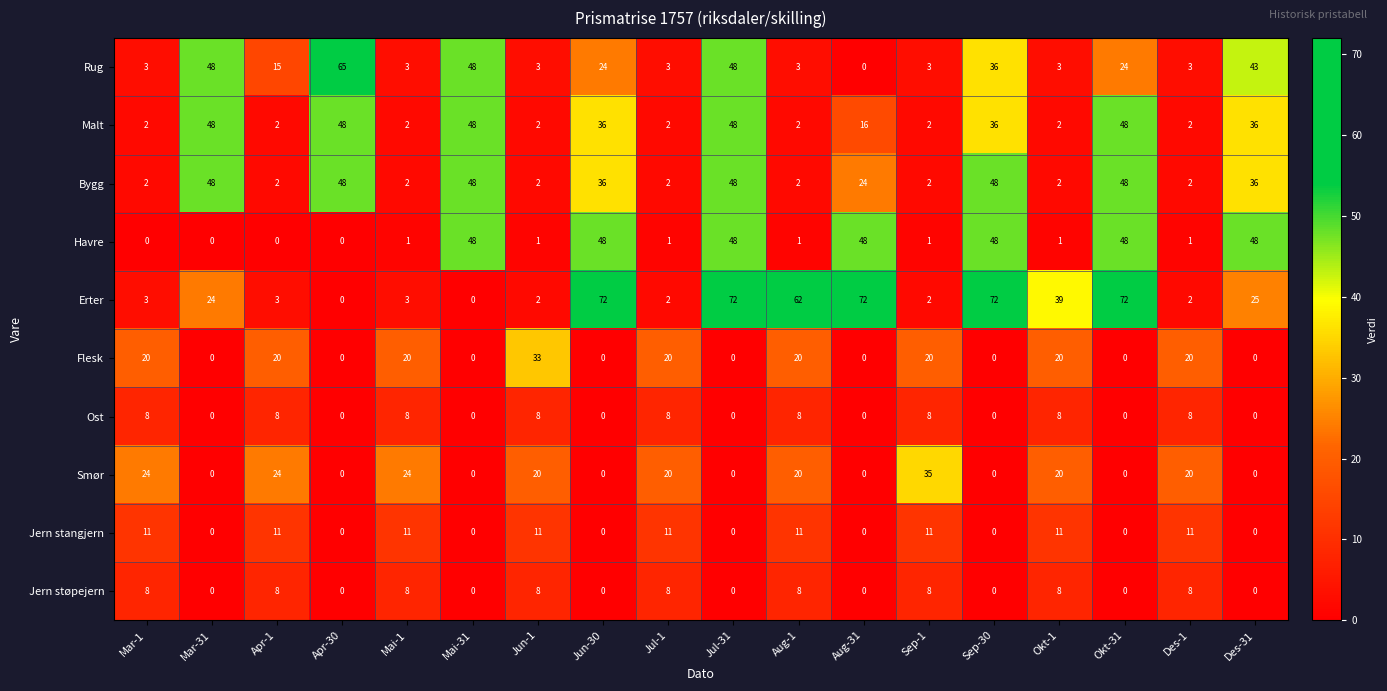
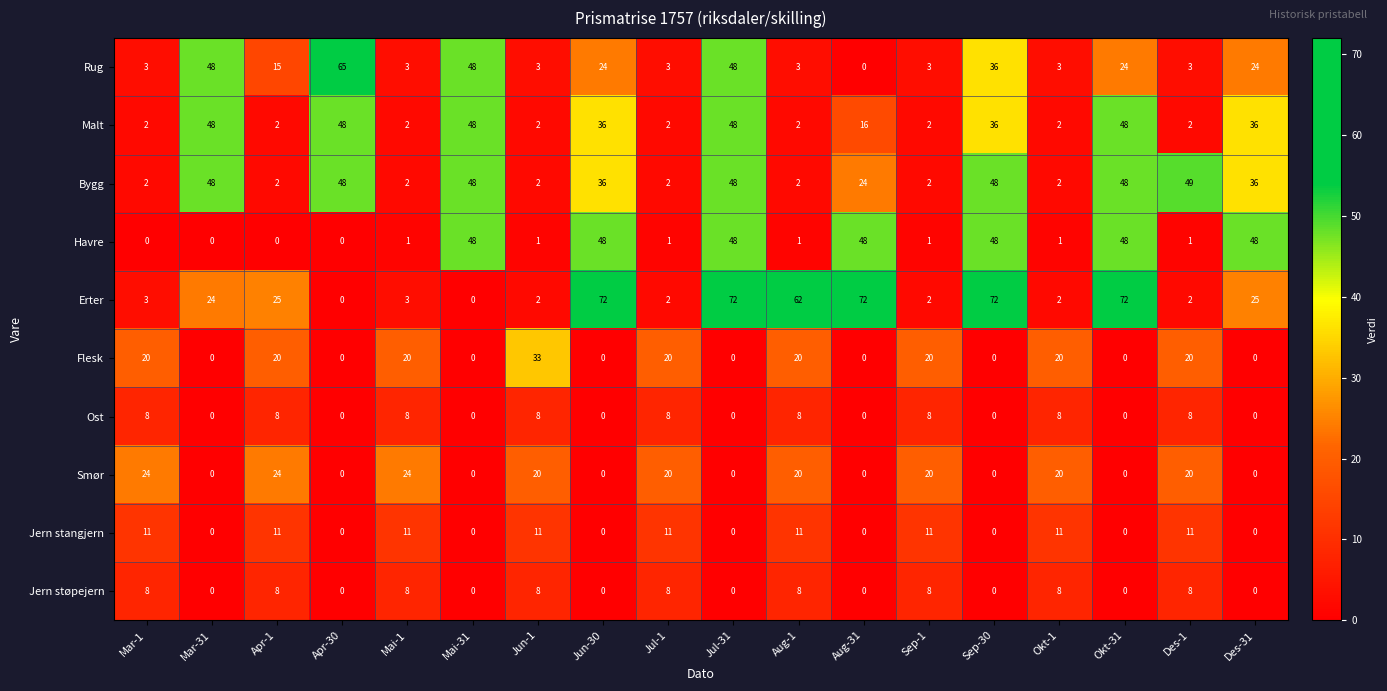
  {
    "Rug": {
      "Mar-1": 3,
      "Mar-31": 48,
      "Apr-1": 15,
      "Apr-30": 65,
      "Mai-1": 3,
      "Mai-31": 48,
      "Jun-1": 3,
      "Jun-30": 24,
      "Jul-1": 3,
      "Jul-31": 48,
      "Aug-1": 3,
      "Aug-31": 0,
      "Sep-1": 3,
      "Sep-30": 36,
      "Okt-1": 3,
      "Okt-31": 24,
      "Des-1": 3,
-     "Des-31": 43
+     "Des-31": 24
    },
    "Malt": {
      "Mar-1": 2,
      "Mar-31": 48,
      "Apr-1": 2,
      "Apr-30": 48,
      "Mai-1": 2,
      "Mai-31": 48,
      "Jun-1": 2,
      "Jun-30": 36,
      "Jul-1": 2,
      "Jul-31": 48,
      "Aug-1": 2,
      "Aug-31": 16,
      "Sep-1": 2,
      "Sep-30": 36,
      "Okt-1": 2,
      "Okt-31": 48,
      "Des-1": 2,
      "Des-31": 36
    },
    "Bygg": {
      "Mar-1": 2,
      "Mar-31": 48,
      "Apr-1": 2,
      "Apr-30": 48,
      "Mai-1": 2,
      "Mai-31": 48,
      "Jun-1": 2,
      "Jun-30": 36,
      "Jul-1": 2,
      "Jul-31": 48,
      "Aug-1": 2,
      "Aug-31": 24,
      "Sep-1": 2,
      "Sep-30": 48,
      "Okt-1": 2,
      "Okt-31": 48,
-     "Des-1": 2,
+     "Des-1": 49,
      "Des-31": 36
    },
    "Havre": {
      "Mar-1": 0,
      "Mar-31": 0,
      "Apr-1": 0,
      "Apr-30": 0,
      "Mai-1": 1,
      "Mai-31": 48,
      "Jun-1": 1,
      "Jun-30": 48,
      "Jul-1": 1,
      "Jul-31": 48,
      "Aug-1": 1,
      "Aug-31": 48,
      "Sep-1": 1,
      "Sep-30": 48,
      "Okt-1": 1,
      "Okt-31": 48,
      "Des-1": 1,
      "Des-31": 48
    },
    "Erter": {
      "Mar-1": 3,
      "Mar-31": 24,
-     "Apr-1": 3,
+     "Apr-1": 25,
      "Apr-30": 0,
      "Mai-1": 3,
      "Mai-31": 0,
      "Jun-1": 2,
      "Jun-30": 72,
      "Jul-1": 2,
      "Jul-31": 72,
      "Aug-1": 62,
      "Aug-31": 72,
      "Sep-1": 2,
      "Sep-30": 72,
-     "Okt-1": 39,
+     "Okt-1": 2,
      "Okt-31": 72,
      "Des-1": 2,
      "Des-31": 25
    },
    "Flesk": {
      "Mar-1": 20,
      "Mar-31": 0,
      "Apr-1": 20,
      "Apr-30": 0,
      "Mai-1": 20,
      "Mai-31": 0,
      "Jun-1": 33,
      "Jun-30": 0,
      "Jul-1": 20,
      "Jul-31": 0,
      "Aug-1": 20,
      "Aug-31": 0,
      "Sep-1": 20,
      "Sep-30": 0,
      "Okt-1": 20,
      "Okt-31": 0,
      "Des-1": 20,
      "Des-31": 0
    },
    "Ost": {
      "Mar-1": 8,
      "Mar-31": 0,
      "Apr-1": 8,
      "Apr-30": 0,
      "Mai-1": 8,
      "Mai-31": 0,
      "Jun-1": 8,
      "Jun-30": 0,
      "Jul-1": 8,
      "Jul-31": 0,
      "Aug-1": 8,
      "Aug-31": 0,
      "Sep-1": 8,
      "Sep-30": 0,
      "Okt-1": 8,
      "Okt-31": 0,
      "Des-1": 8,
      "Des-31": 0
    },
    "Smør": {
      "Mar-1": 24,
      "Mar-31": 0,
      "Apr-1": 24,
      "Apr-30": 0,
      "Mai-1": 24,
      "Mai-31": 0,
      "Jun-1": 20,
      "Jun-30": 0,
      "Jul-1": 20,
      "Jul-31": 0,
      "Aug-1": 20,
      "Aug-31": 0,
-     "Sep-1": 35,
+     "Sep-1": 20,
      "Sep-30": 0,
      "Okt-1": 20,
      "Okt-31": 0,
      "Des-1": 20,
      "Des-31": 0
    },
    "Jern stangjern": {
      "Mar-1": 11,
      "Mar-31": 0,
      "Apr-1": 11,
      "Apr-30": 0,
      "Mai-1": 11,
      "Mai-31": 0,
      "Jun-1": 11,
      "Jun-30": 0,
      "Jul-1": 11,
      "Jul-31": 0,
      "Aug-1": 11,
      "Aug-31": 0,
      "Sep-1": 11,
      "Sep-30": 0,
      "Okt-1": 11,
      "Okt-31": 0,
      "Des-1": 11,
      "Des-31": 0
    },
    "Jern støpejern": {
      "Mar-1": 8,
      "Mar-31": 0,
      "Apr-1": 8,
      "Apr-30": 0,
      "Mai-1": 8,
      "Mai-31": 0,
      "Jun-1": 8,
      "Jun-30": 0,
      "Jul-1": 8,
      "Jul-31": 0,
      "Aug-1": 8,
      "Aug-31": 0,
      "Sep-1": 8,
      "Sep-30": 0,
      "Okt-1": 8,
      "Okt-31": 0,
      "Des-1": 8,
      "Des-31": 0
    }
  }
